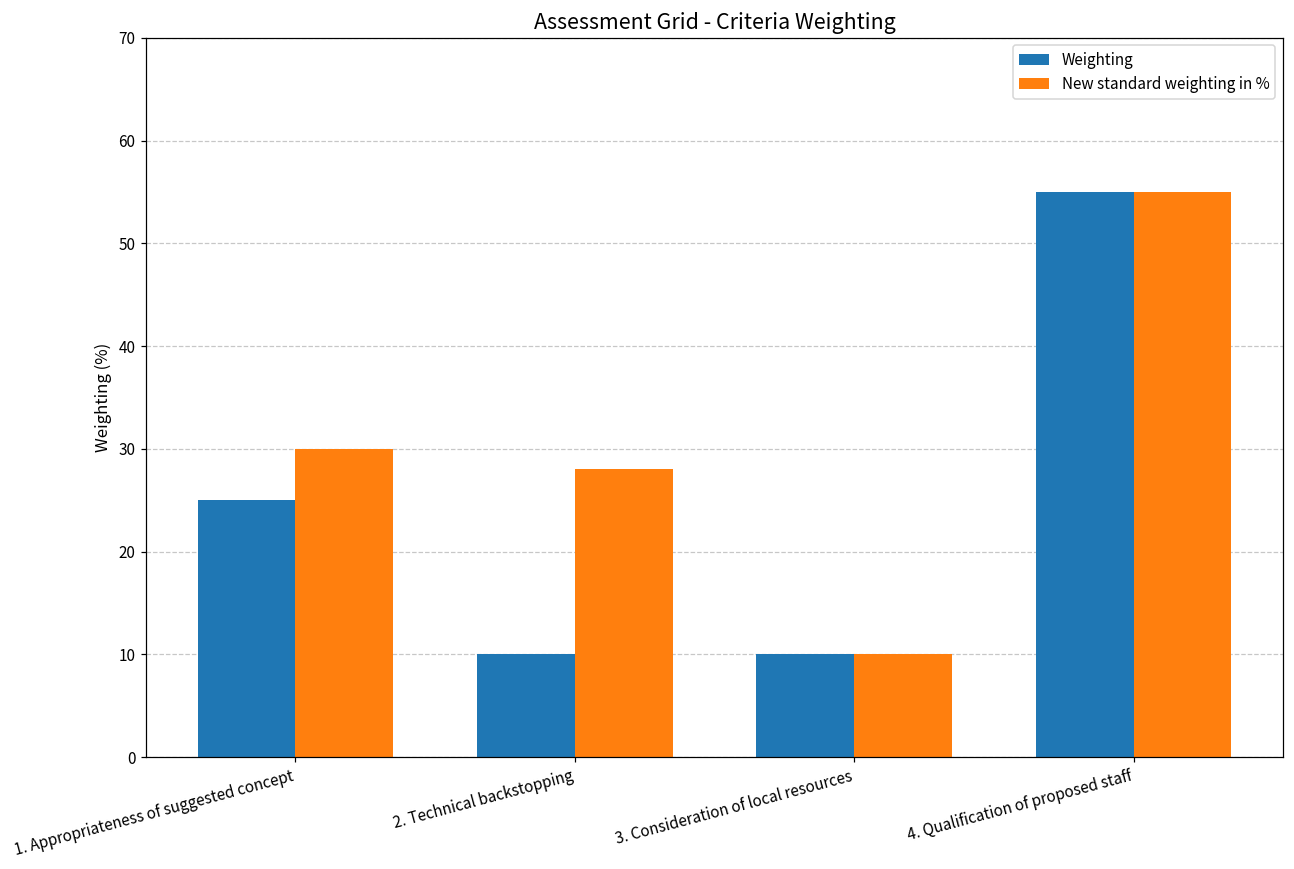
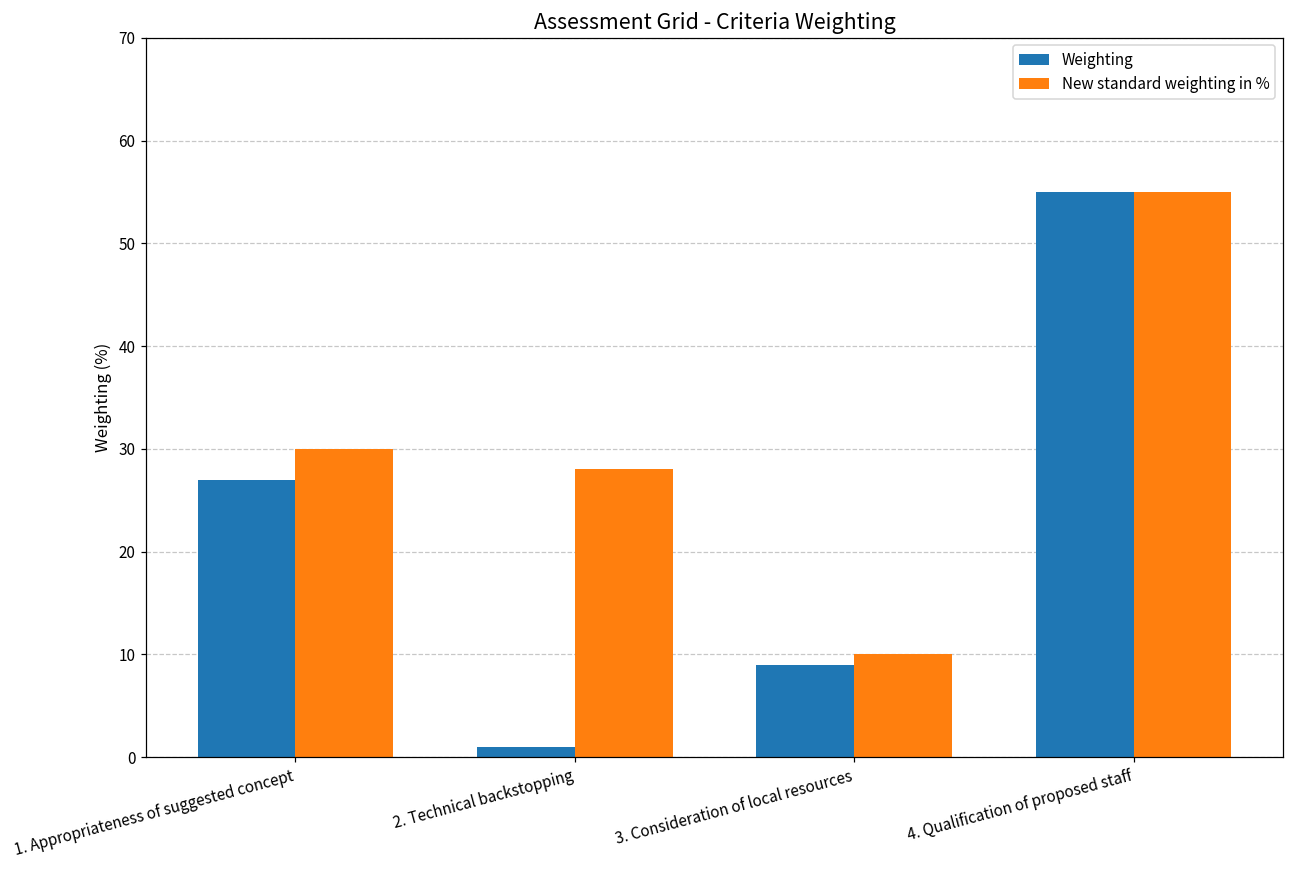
  {
    "Weighting": {
-     "1. Appropriateness of suggested concept": 25,
-     "2. Technical backstopping": 10,
-     "3. Consideration of local resources": 10,
+     "1. Appropriateness of suggested concept": 27,
+     "2. Technical backstopping": 1,
+     "3. Consideration of local resources": 9,
      "4. Qualification of proposed staff": 55
    },
    "New standard weighting in %": {
      "1. Appropriateness of suggested concept": 30,
      "2. Technical backstopping": 28,
      "3. Consideration of local resources": 10,
      "4. Qualification of proposed staff": 55
    }
  }
